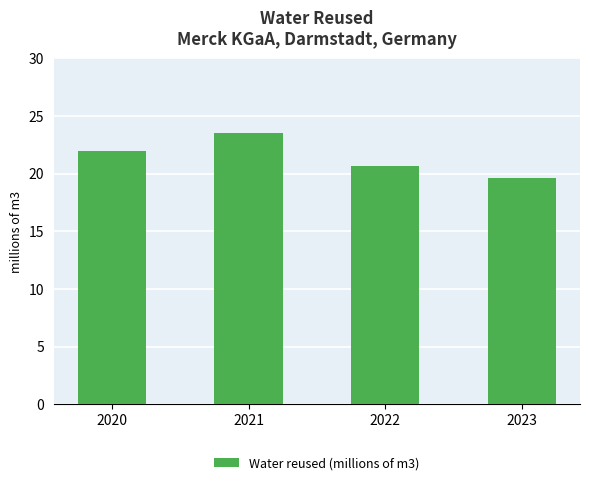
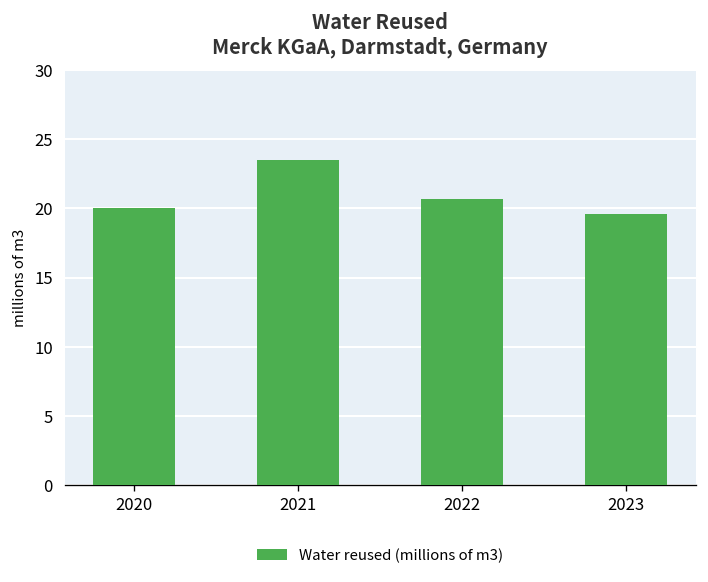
  {
-   "2020": 22,
+   "2020": 20,
    "2021": 23.5,
    "2022": 20.7,
    "2023": 19.6
  }
